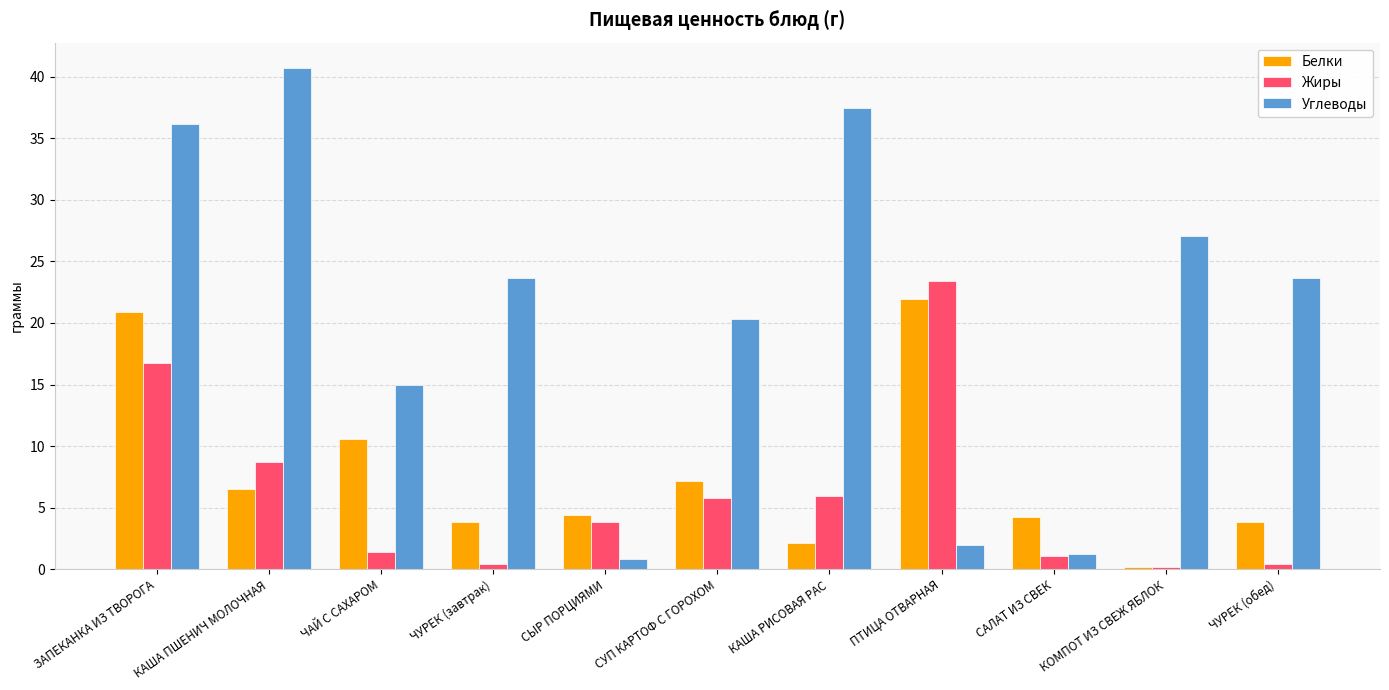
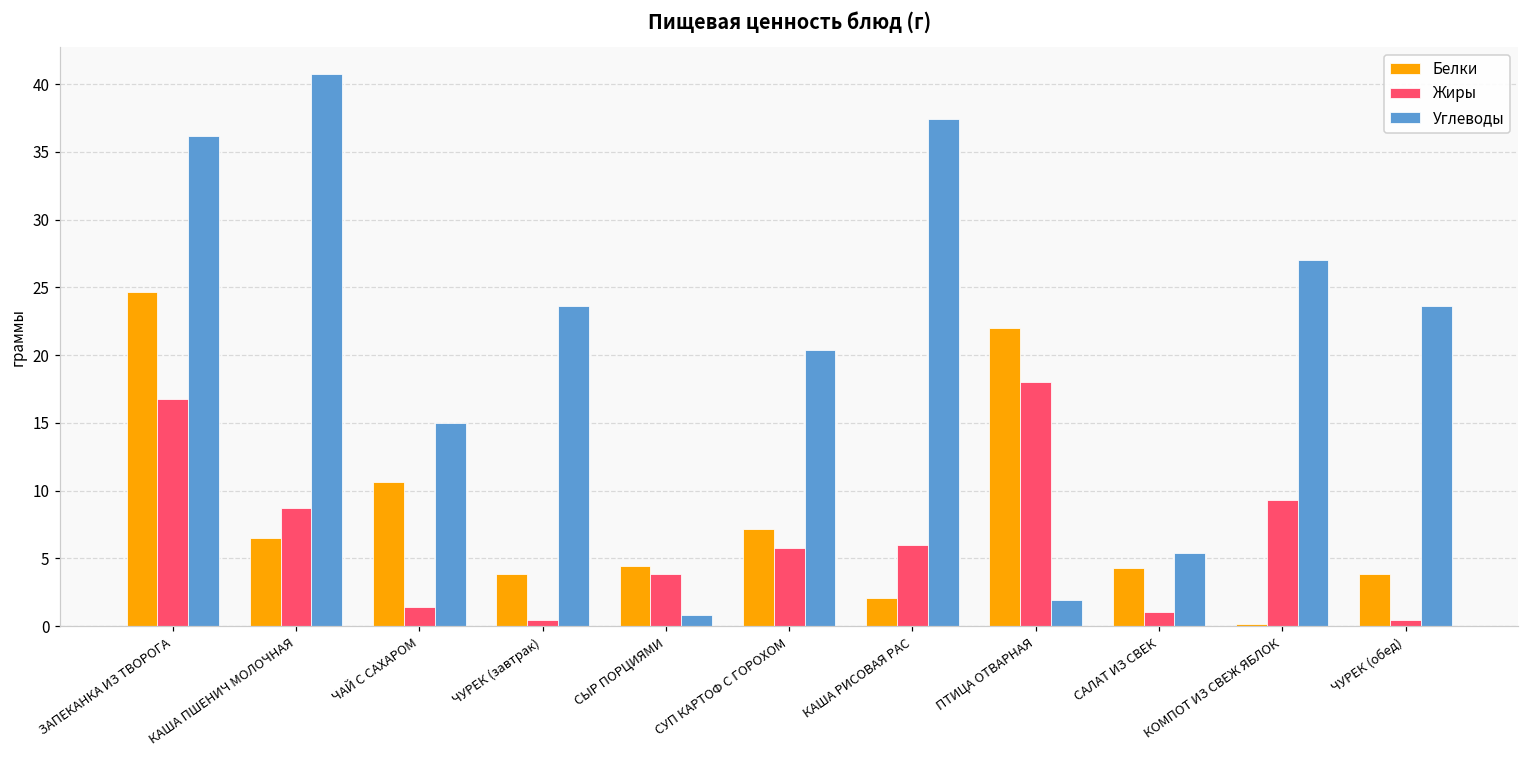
  {
    "Белки": {
-     "ЗАПЕКАНКА ИЗ ТВОРОГА": 20.9,
+     "ЗАПЕКАНКА ИЗ ТВОРОГА": 24.6,
      "КАША ПШЕНИЧ МОЛОЧНАЯ": 6.5,
      "ЧАЙ С САХАРОМ": 10.6,
      "ЧУРЕК (завтрак)": 3.8,
      "СЫР ПОРЦИЯМИ": 4.4,
      "СУП КАРТОФ С ГОРОХОМ": 7.2,
      "КАША РИСОВАЯ РАС": 2.1,
      "ПТИЦА ОТВАРНАЯ": 22.0,
      "САЛАТ ИЗ СВЕК": 4.3,
      "ЧУРЕК (обед)": 3.8
    },
    "Жиры": {
      "ЗАПЕКАНКА ИЗ ТВОРОГА": 16.8,
      "КАША ПШЕНИЧ МОЛОЧНАЯ": 8.7,
      "ЧАЙ С САХАРОМ": 1.4,
      "ЧУРЕК (завтрак)": 0.5,
      "СЫР ПОРЦИЯМИ": 3.8,
      "СУП КАРТОФ С ГОРОХОМ": 5.8,
      "КАША РИСОВАЯ РАС": 6.0,
-     "ПТИЦА ОТВАРНАЯ": 23.4,
+     "ПТИЦА ОТВАРНАЯ": 18.0,
      "САЛАТ ИЗ СВЕК": 1.1,
-     "КОМПОТ ИЗ СВЕЖ ЯБЛОК": 0.2,
+     "КОМПОТ ИЗ СВЕЖ ЯБЛОК": 9.3,
      "ЧУРЕК (обед)": 0.5
    },
    "Углеводы": {
      "ЗАПЕКАНКА ИЗ ТВОРОГА": 36.2,
      "КАША ПШЕНИЧ МОЛОЧНАЯ": 40.7,
      "ЧАЙ С САХАРОМ": 15.0,
      "ЧУРЕК (завтрак)": 23.7,
      "СЫР ПОРЦИЯМИ": 0.8,
      "СУП КАРТОФ С ГОРОХОМ": 20.4,
      "КАША РИСОВАЯ РАС": 37.5,
      "ПТИЦА ОТВАРНАЯ": 2.0,
-     "САЛАТ ИЗ СВЕК": 1.2,
+     "САЛАТ ИЗ СВЕК": 5.4,
      "КОМПОТ ИЗ СВЕЖ ЯБЛОК": 27.0,
      "ЧУРЕК (обед)": 23.7
    }
  }
